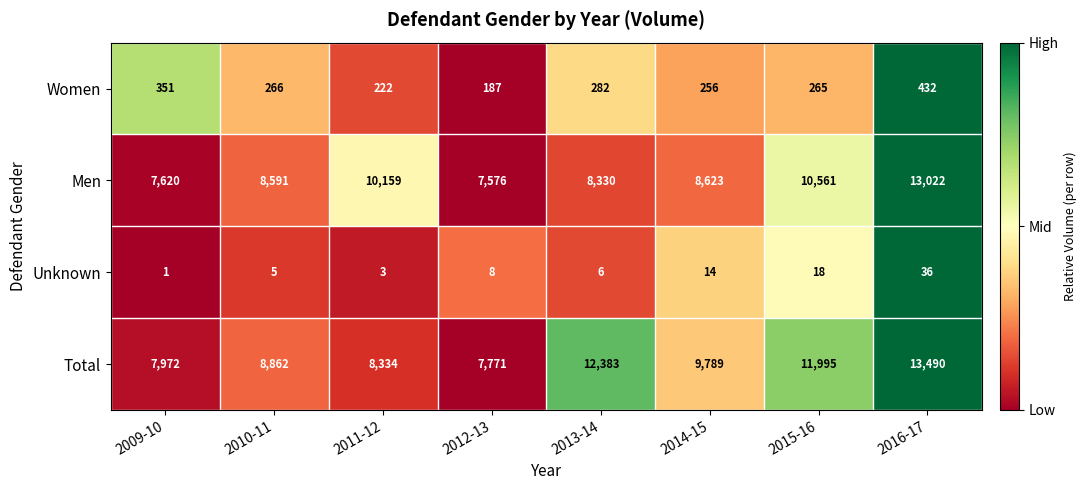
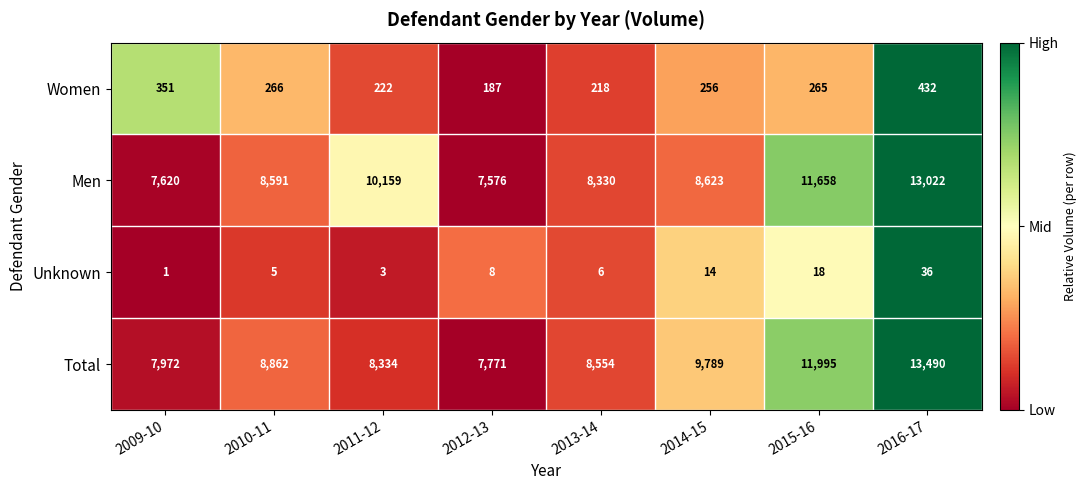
  {
    "Women": {
      "2009-10": "351",
      "2010-11": "266",
      "2011-12": "222",
      "2012-13": "187",
-     "2013-14": "282",
+     "2013-14": "218",
      "2014-15": "256",
      "2015-16": "265",
      "2016-17": "432"
    },
    "Men": {
      "2009-10": "7,620",
      "2010-11": "8,591",
      "2011-12": "10,159",
      "2012-13": "7,576",
      "2013-14": "8,330",
      "2014-15": "8,623",
-     "2015-16": "10,561",
+     "2015-16": "11,658",
      "2016-17": "13,022"
    },
    "Unknown": {
      "2009-10": "1",
      "2010-11": "5",
      "2011-12": "3",
      "2012-13": "8",
      "2013-14": "6",
      "2014-15": "14",
      "2015-16": "18",
      "2016-17": "36"
    },
    "Total": {
      "2009-10": "7,972",
      "2010-11": "8,862",
      "2011-12": "8,334",
      "2012-13": "7,771",
-     "2013-14": "12,383",
+     "2013-14": "8,554",
      "2014-15": "9,789",
      "2015-16": "11,995",
      "2016-17": "13,490"
    }
  }
